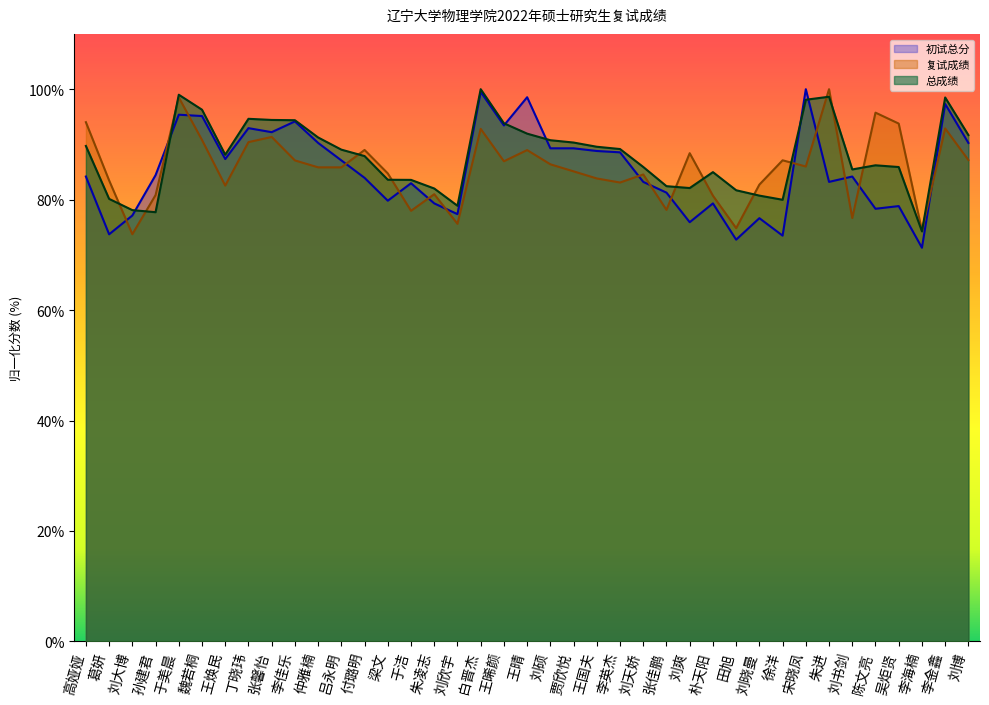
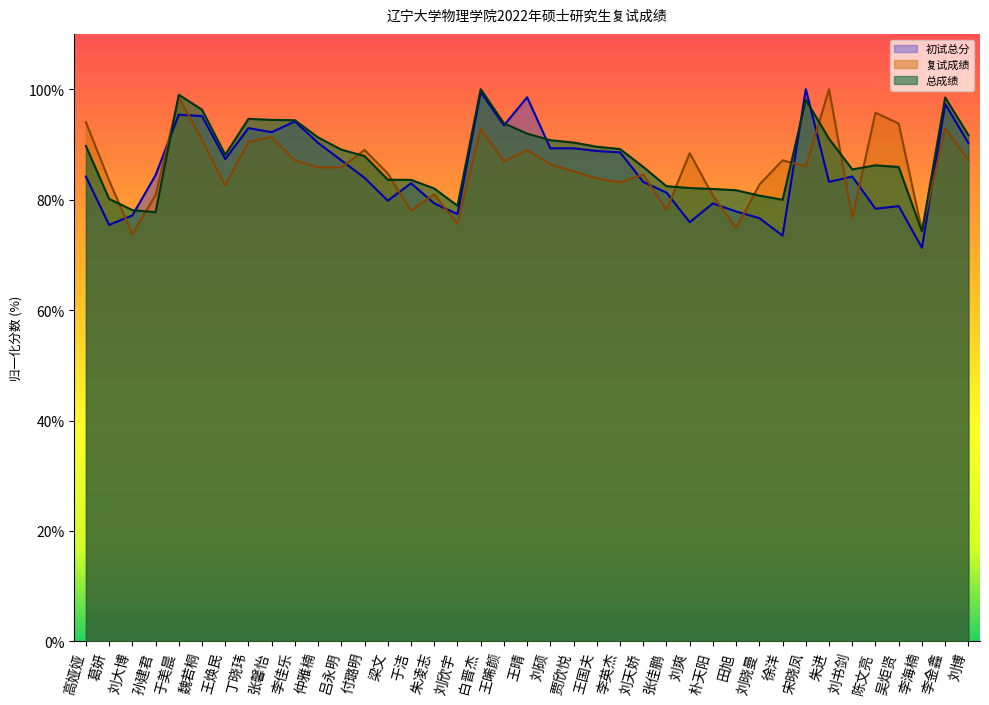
  {
    "初试总分": {
      "高娅娅": "84%",
-     "葛妍": "74%",
+     "葛妍": "75%",
      "刘大博": "77%",
      "孙建君": "84%",
      "于美晨": "95%",
      "魏若桐": "95%",
      "王焕民": "87%",
      "丁晓玮": "93%",
      "张馨怡": "92%",
      "仲雅楠": "90%",
      "吕永明": "87%",
      "付璐明": "84%",
      "梁文": "80%",
      "于洁": "83%",
      "朱凌志": "79%",
      "刘欣宇": "77%",
      "白晋杰": "100%",
      "王晴": "99%",
      "刘硕": "89%",
      "贾欣悦": "89%",
      "王国夫": "89%",
      "李英杰": "89%",
      "刘天娇": "83%",
      "张佳鹏": "81%",
      "刘爽": "76%",
      "朴天阳": "79%",
-     "田旭": "73%",
+     "田旭": "78%",
      "刘晓曼": "77%",
      "徐洋": "73%",
      "宋晓凤": "100%",
      "朱进": "83%",
      "刘书剑": "84%",
      "陈文亮": "78%",
      "吴炬贤": "79%",
      "李海楠": "71%",
      "李金鑫": "97%",
      "刘博": "90%"
    },
    "复试成绩": {
      "高娅娅": "94%",
      "葛妍": "83%",
      "刘大博": "74%",
      "孙建君": "81%",
      "于美晨": "99%",
      "魏若桐": "91%",
      "王焕民": "83%",
      "丁晓玮": "90%",
      "张馨怡": "91%",
      "李佳乐": "87%",
      "仲雅楠": "86%",
      "吕永明": "86%",
      "付璐明": "89%",
      "梁文": "85%",
      "于洁": "78%",
      "朱凌志": "81%",
      "刘欣宇": "76%",
      "白晋杰": "93%",
      "王晞颜": "87%",
      "王晴": "89%",
      "刘硕": "86%",
      "贾欣悦": "85%",
      "王国夫": "84%",
      "李英杰": "83%",
      "刘天娇": "85%",
      "张佳鹏": "78%",
      "刘爽": "88%",
      "朴天阳": "81%",
      "田旭": "75%",
      "刘晓曼": "83%",
      "徐洋": "87%",
      "宋晓凤": "86%",
      "朱进": "100%",
      "刘书剑": "77%",
      "陈文亮": "96%",
      "吴炬贤": "94%",
      "李金鑫": "93%",
      "刘博": "87%"
    },
    "总成绩": {
      "高娅娅": "90%",
      "葛妍": "80%",
      "刘大博": "78%",
      "孙建君": "78%",
      "于美晨": "99%",
      "魏若桐": "96%",
      "王焕民": "88%",
      "丁晓玮": "95%",
      "张馨怡": "94%",
      "仲雅楠": "91%",
      "吕永明": "89%",
      "付璐明": "88%",
      "梁文": "84%",
      "于洁": "84%",
      "朱凌志": "82%",
      "刘欣宇": "79%",
      "白晋杰": "100%",
      "王晴": "92%",
      "刘硕": "91%",
      "贾欣悦": "90%",
      "王国夫": "90%",
      "李英杰": "89%",
      "刘天娇": "86%",
      "张佳鹏": "82%",
      "刘爽": "82%",
-     "朴天阳": "85%",
+     "朴天阳": "82%",
      "田旭": "82%",
      "刘晓曼": "81%",
      "徐洋": "80%",
      "宋晓凤": "98%",
-     "朱进": "99%",
+     "朱进": "91%",
      "刘书剑": "85%",
      "陈文亮": "86%",
      "吴炬贤": "86%",
      "李金鑫": "98%",
      "刘博": "92%"
    }
  }
